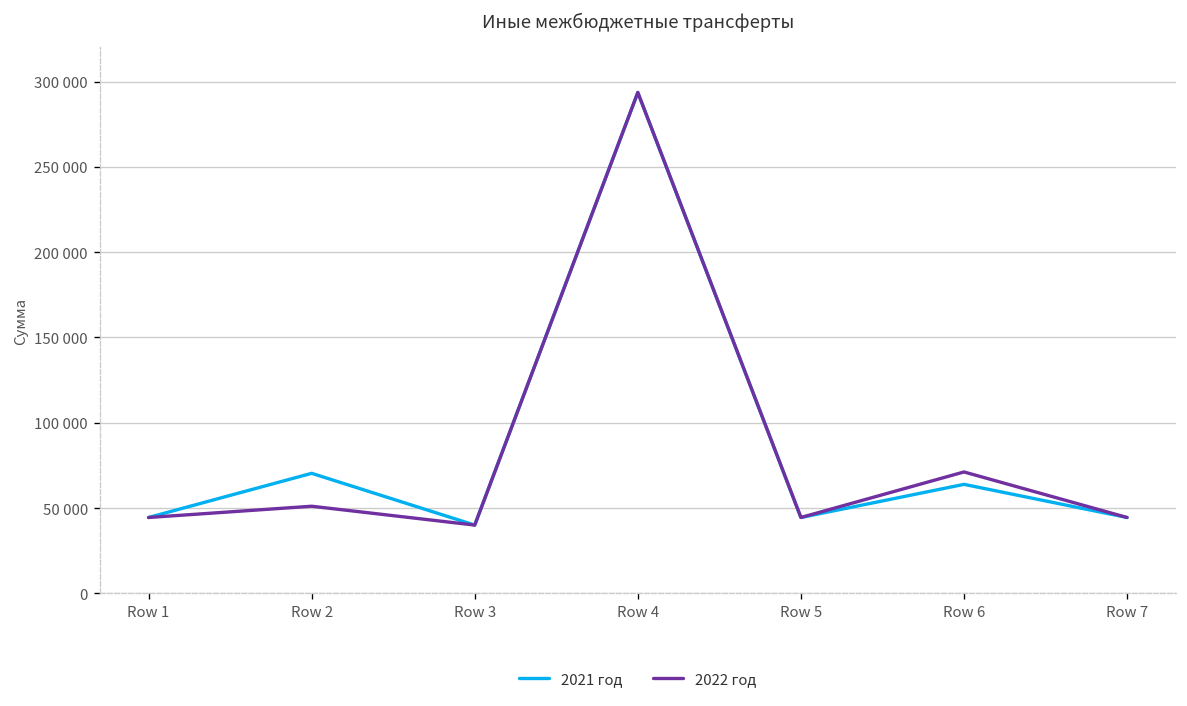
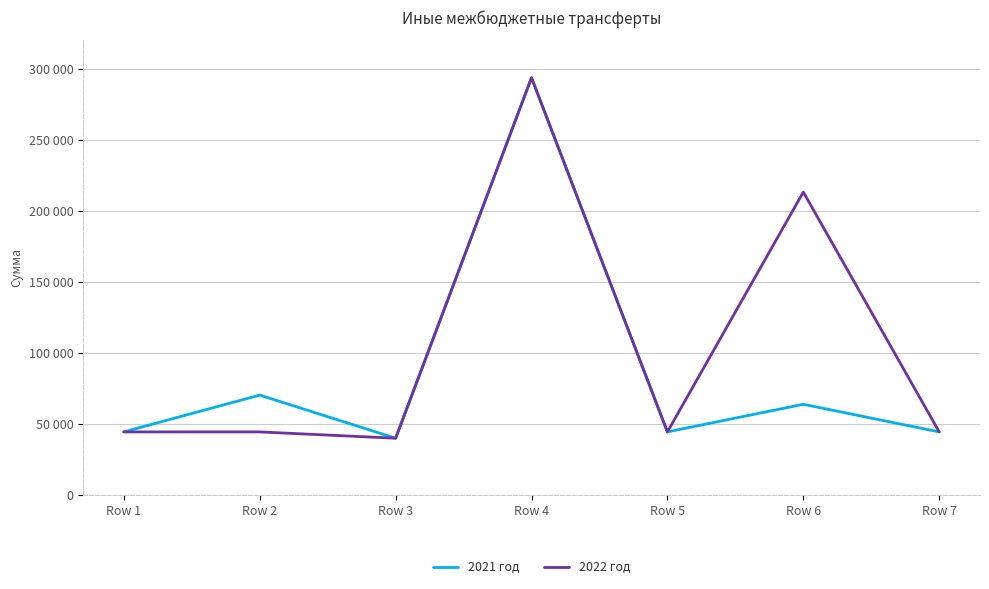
  {
    "2021 год": {
      "Row 2": 70000,
      "Row 6": 64000
    },
    "2022 год": {
-     "Row 2": 51000,
-     "Row 6": 71000
+     "Row 2": 44000,
+     "Row 6": 213000
    }
  }
